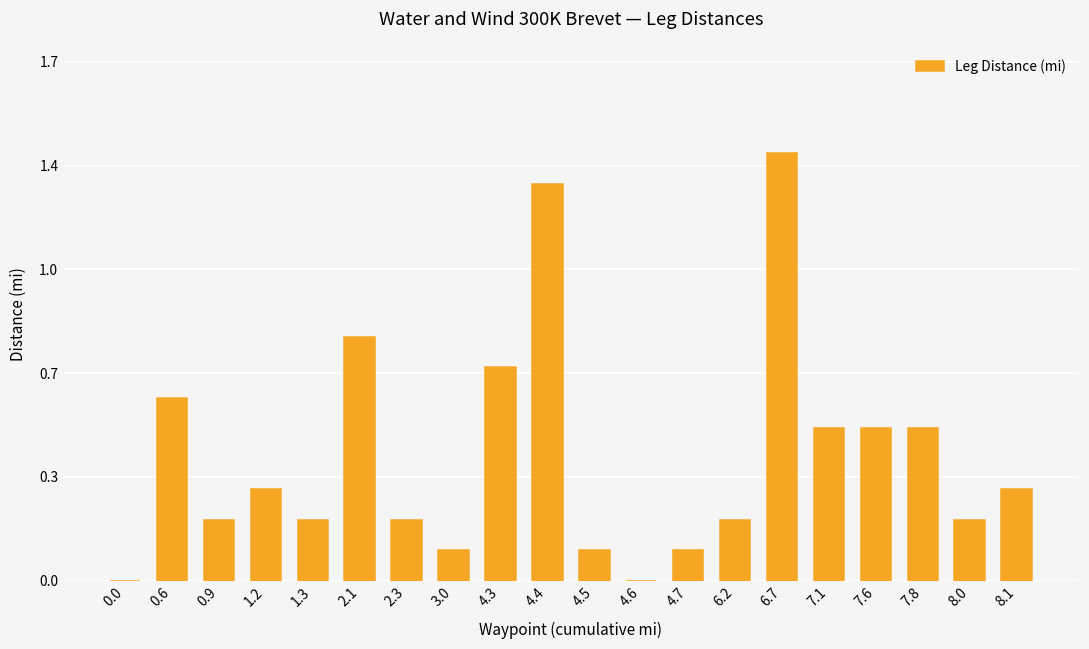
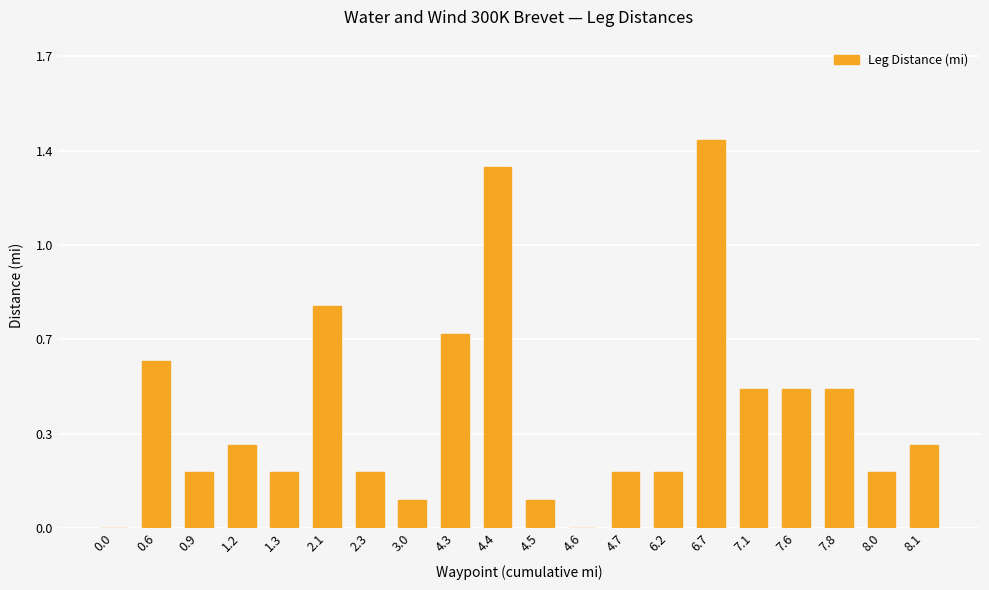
  {
    "0.0": 0.0,
    "0.6": 0.6,
    "0.9": 0.2,
    "1.2": 0.3,
    "1.3": 0.2,
    "2.1": 0.8,
    "2.3": 0.2,
    "3.0": 0.1,
    "4.3": 0.7,
    "4.4": 1.3,
    "4.5": 0.1,
    "4.6": 0.0,
-   "4.7": 0.1,
+   "4.7": 0.2,
    "6.2": 0.2,
    "6.7": 1.4,
    "7.1": 0.5,
    "7.6": 0.5,
    "7.8": 0.5,
    "8.0": 0.2,
    "8.1": 0.3
  }
